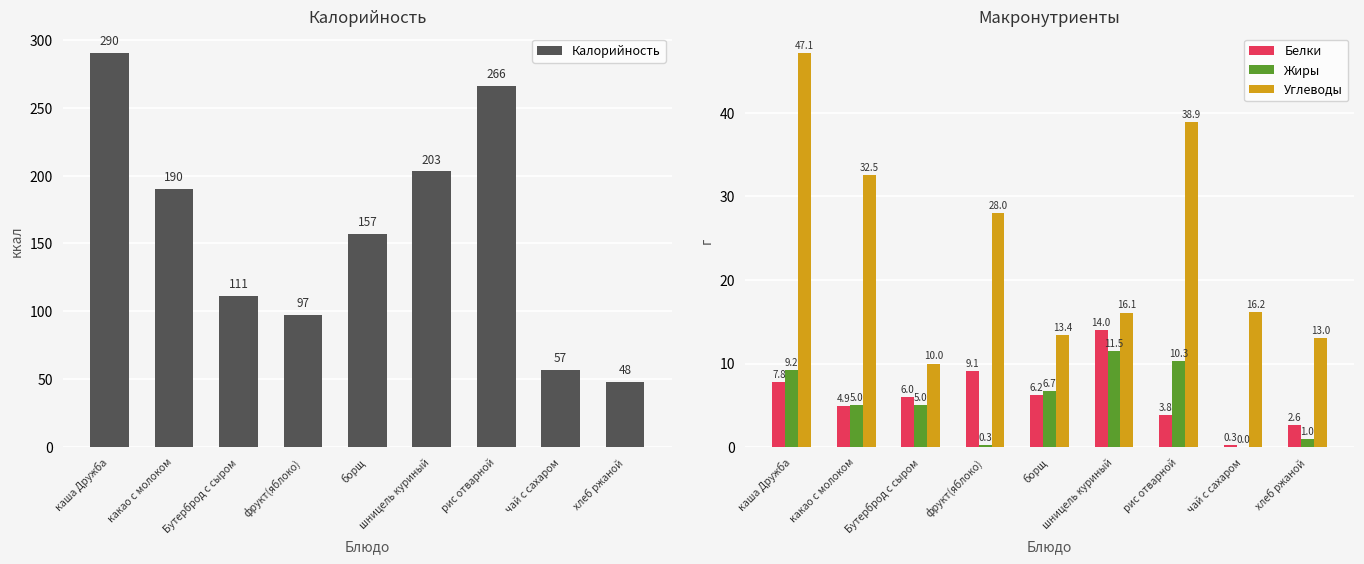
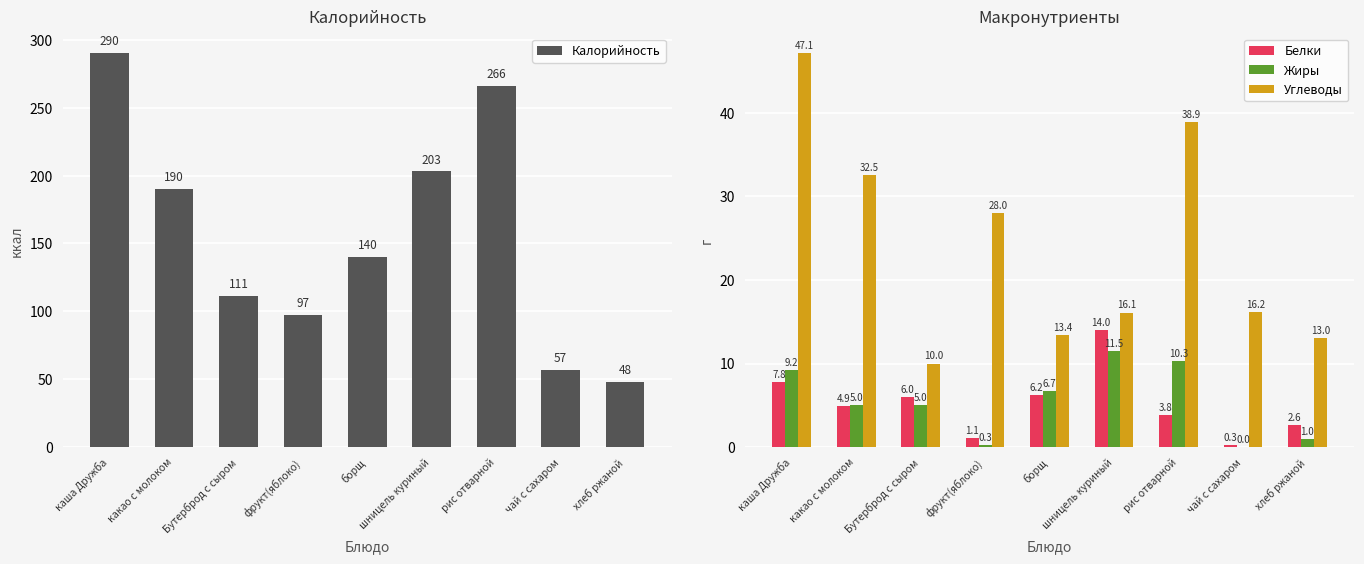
  {
    "Калорийность": {
      "каша Дружба": 290,
      "какао с молоком": 190,
      "Бутерброд с сыром": 111,
      "фрукт(яблоко)": 97,
-     "борщ": 157,
+     "борщ": 140,
      "шницель куриный": 203,
      "рис отварной": 266,
      "чай с сахаром": 57,
      "хлеб ржаной": 48
    },
    "Макронутриенты": {
      "Белки": {
        "каша Дружба": 7.8,
        "какао с молоком": 4.9,
        "Бутерброд с сыром": 6.0,
-       "фрукт(яблоко)": 9.1,
+       "фрукт(яблоко)": 1.1,
        "борщ": 6.2,
        "шницель куриный": 14.0,
        "рис отварной": 3.8,
        "чай с сахаром": 0.3,
        "хлеб ржаной": 2.6
      },
      "Жиры": {
        "каша Дружба": 9.2,
        "какао с молоком": 5.0,
        "Бутерброд с сыром": 5.0,
        "фрукт(яблоко)": 0.3,
        "борщ": 6.7,
        "шницель куриный": 11.5,
        "рис отварной": 10.3,
        "чай с сахаром": 0.0,
        "хлеб ржаной": 1.0
      },
      "Углеводы": {
        "каша Дружба": 47.1,
        "какао с молоком": 32.5,
        "Бутерброд с сыром": 10.0,
        "фрукт(яблоко)": 28.0,
        "борщ": 13.4,
        "шницель куриный": 16.1,
        "рис отварной": 38.9,
        "чай с сахаром": 16.2,
        "хлеб ржаной": 13.0
      }
    }
  }
